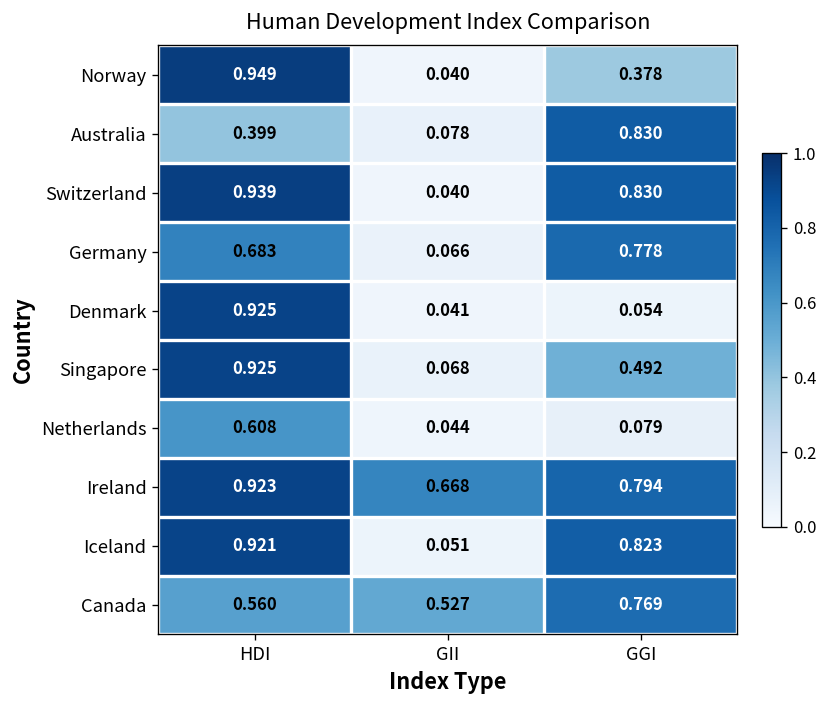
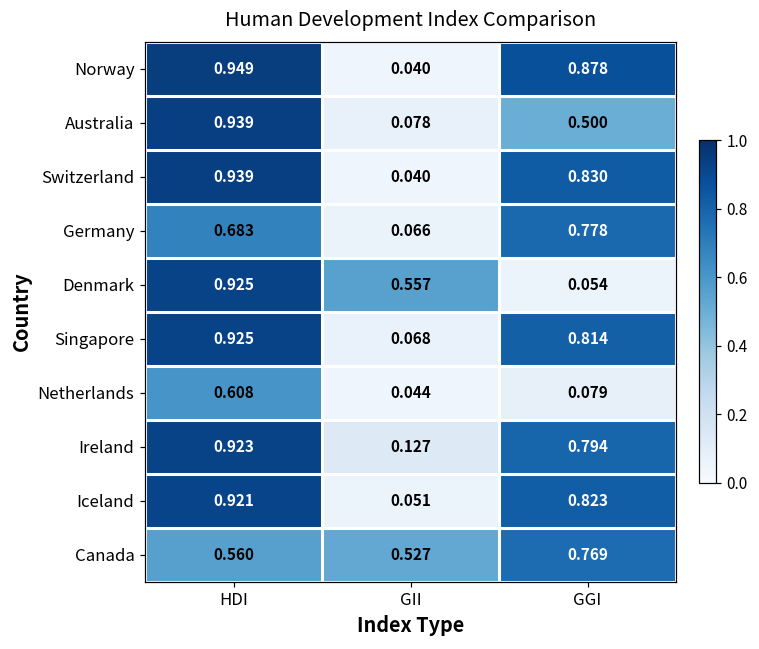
  {
    "Norway": {
      "HDI": 0.949,
      "GII": 0.040,
-     "GGI": 0.378
+     "GGI": 0.878
    },
    "Australia": {
-     "HDI": 0.399,
+     "HDI": 0.939,
      "GII": 0.078,
-     "GGI": 0.830
+     "GGI": 0.500
    },
    "Switzerland": {
      "HDI": 0.939,
      "GII": 0.040,
      "GGI": 0.830
    },
    "Germany": {
      "HDI": 0.683,
      "GII": 0.066,
      "GGI": 0.778
    },
    "Denmark": {
      "HDI": 0.925,
-     "GII": 0.041,
+     "GII": 0.557,
      "GGI": 0.054
    },
    "Singapore": {
      "HDI": 0.925,
      "GII": 0.068,
-     "GGI": 0.492
+     "GGI": 0.814
    },
    "Netherlands": {
      "HDI": 0.608,
      "GII": 0.044,
      "GGI": 0.079
    },
    "Ireland": {
      "HDI": 0.923,
-     "GII": 0.668,
+     "GII": 0.127,
      "GGI": 0.794
    },
    "Iceland": {
      "HDI": 0.921,
      "GII": 0.051,
      "GGI": 0.823
    },
    "Canada": {
      "HDI": 0.560,
      "GII": 0.527,
      "GGI": 0.769
    }
  }
